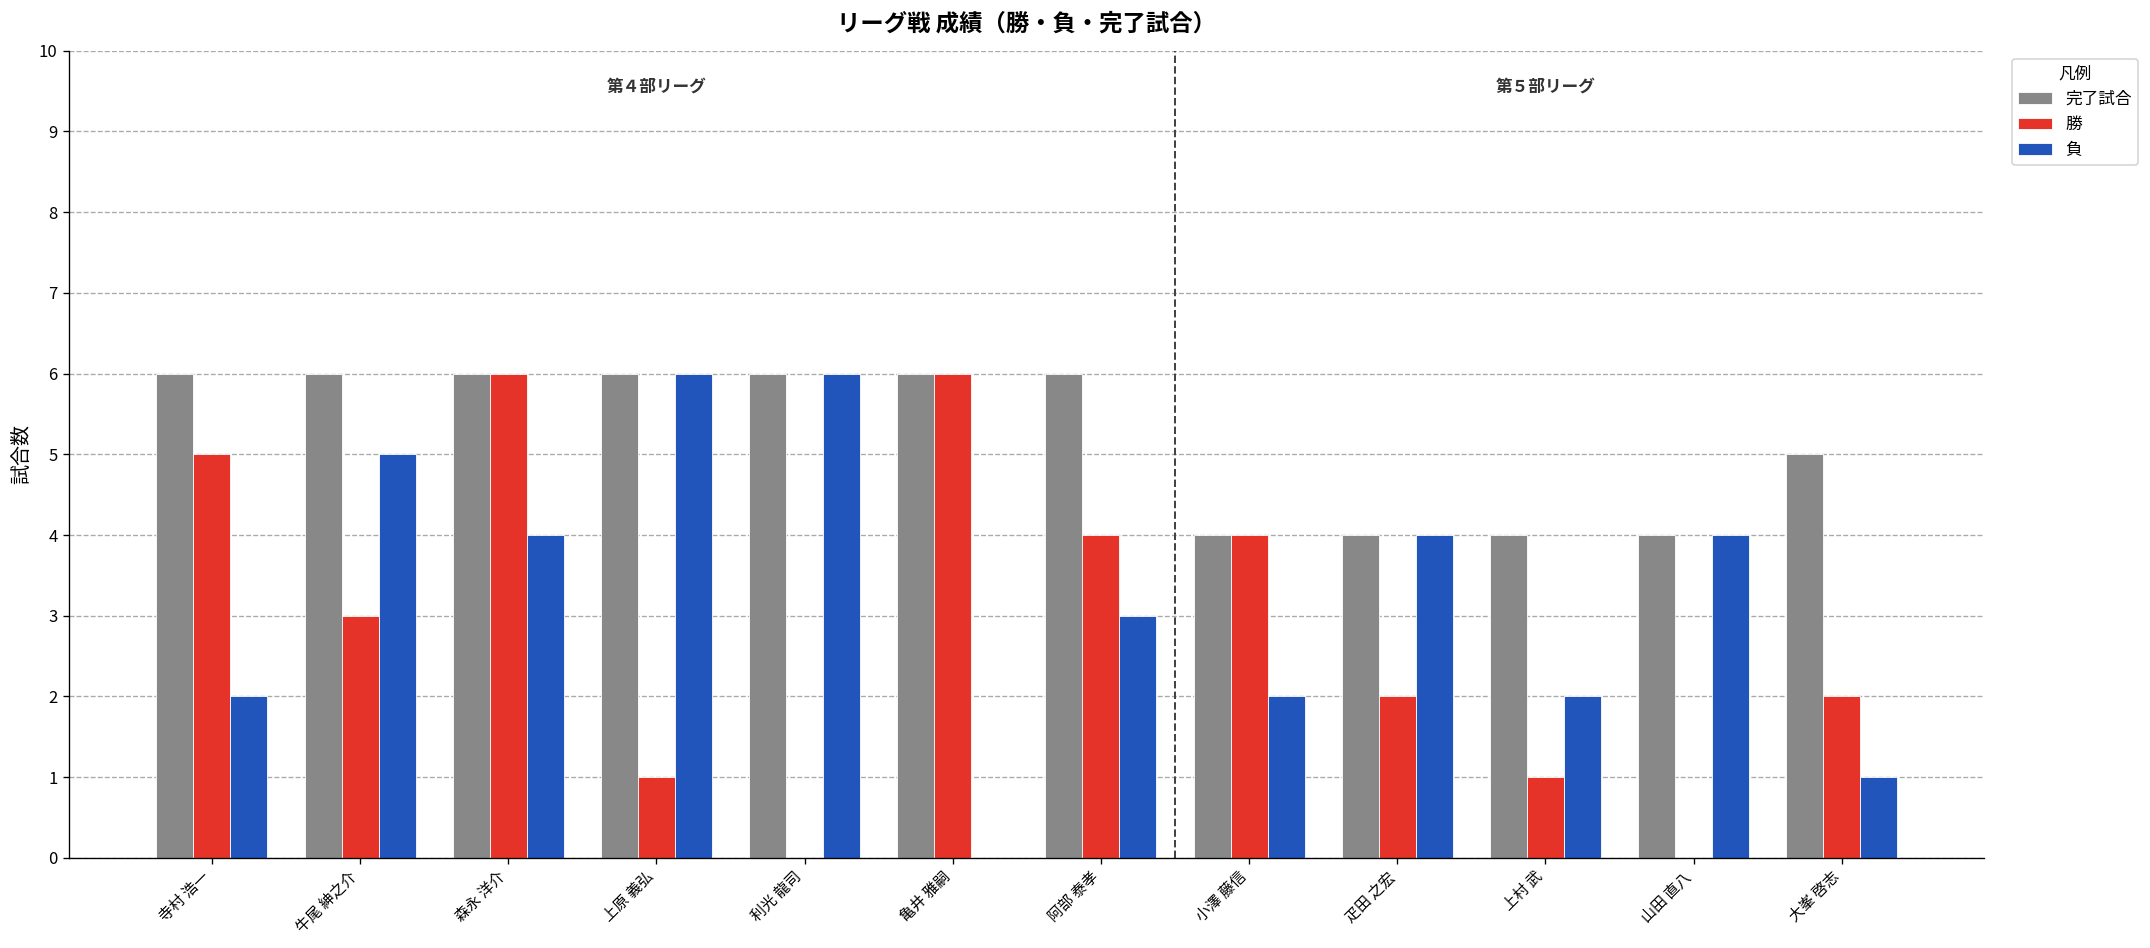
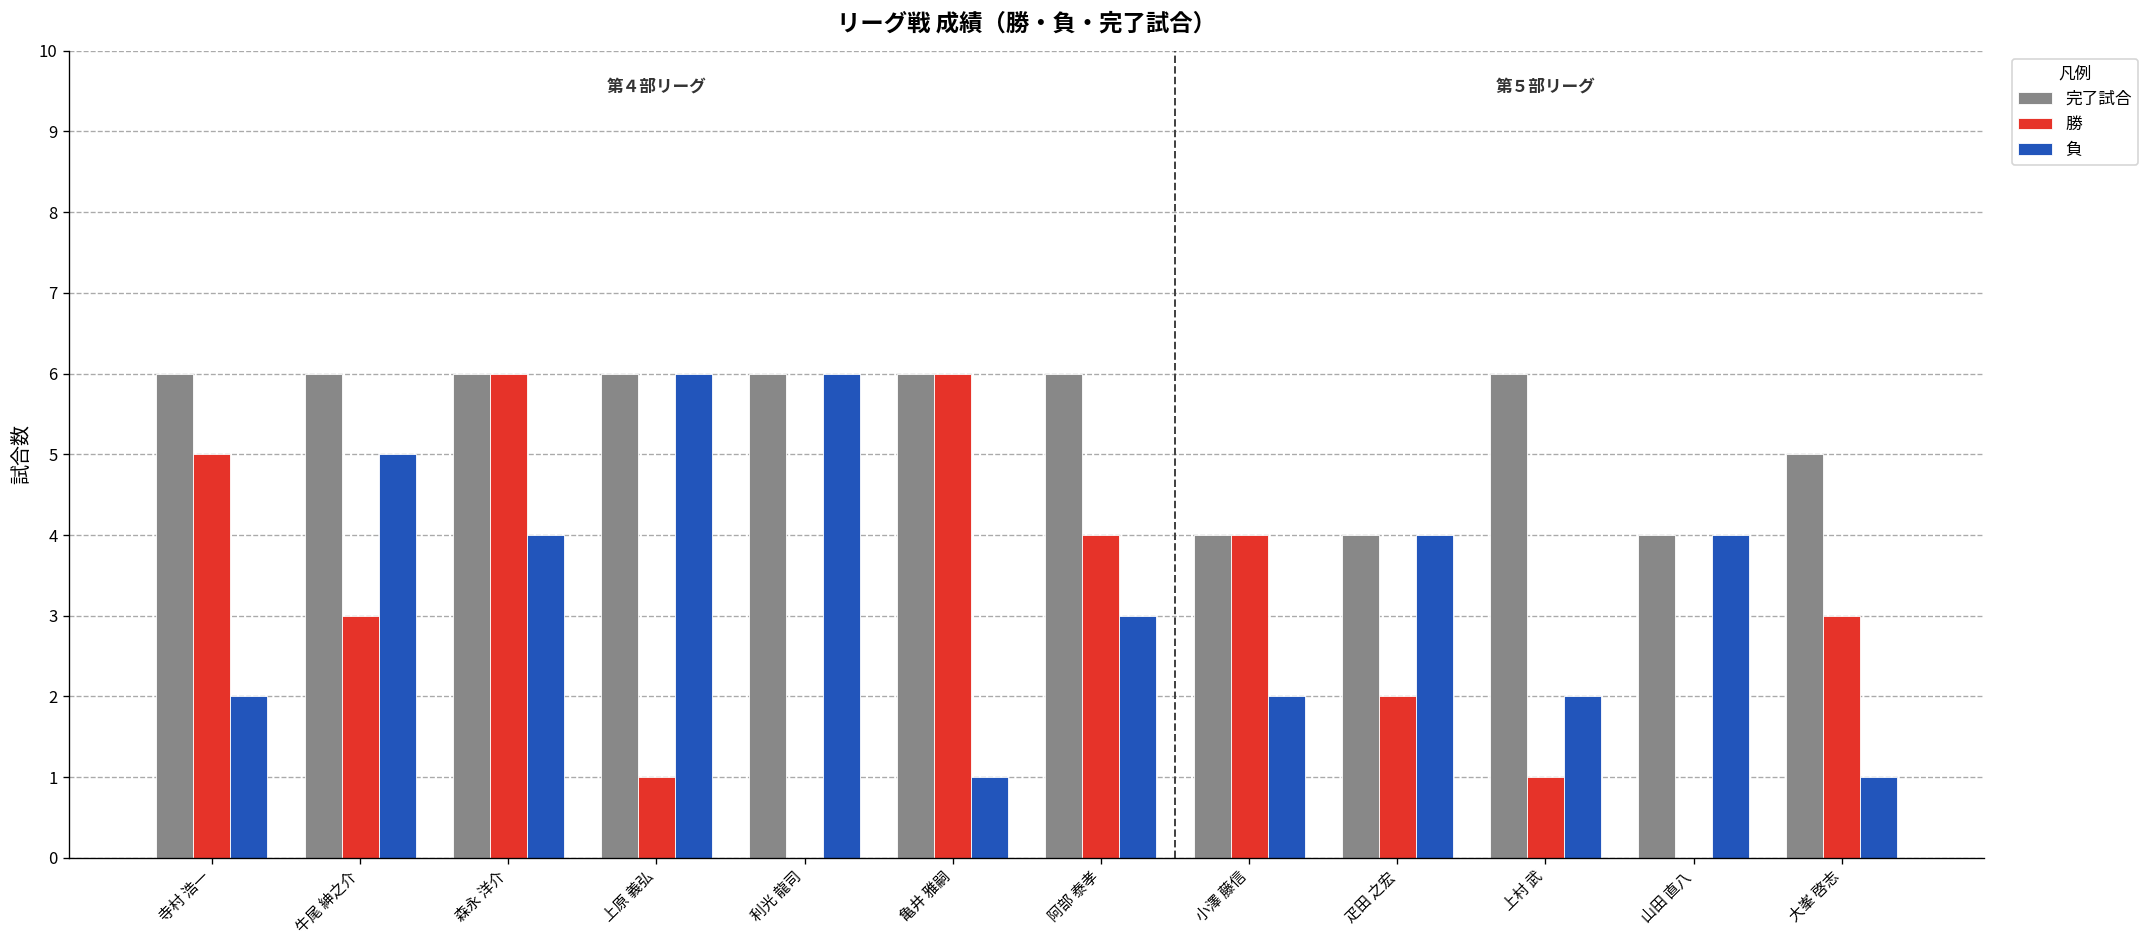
  {
    "完了試合": {
      "寺村 浩一": 6,
      "牛尾 紳之介": 6,
      "森永 洋介": 6,
      "上原 義弘": 6,
      "利光 龍司": 6,
      "亀井 雅嗣": 6,
      "阿部 泰孝": 6,
      "小澤 藤信": 4,
      "疋田 之宏": 4,
-     "上村 武": 4,
+     "上村 武": 6,
      "山田 直八": 4,
      "大峯 啓志": 5
    },
    "勝": {
      "寺村 浩一": 5,
      "牛尾 紳之介": 3,
      "森永 洋介": 6,
      "上原 義弘": 1,
      "利光 龍司": 0,
      "亀井 雅嗣": 6,
      "阿部 泰孝": 4,
      "小澤 藤信": 4,
      "疋田 之宏": 2,
      "上村 武": 1,
      "山田 直八": 0,
-     "大峯 啓志": 2
+     "大峯 啓志": 3
    },
    "負": {
      "寺村 浩一": 2,
      "牛尾 紳之介": 5,
      "森永 洋介": 4,
      "上原 義弘": 6,
      "利光 龍司": 6,
-     "亀井 雅嗣": 0,
+     "亀井 雅嗣": 1,
      "阿部 泰孝": 3,
      "小澤 藤信": 2,
      "疋田 之宏": 4,
      "上村 武": 2,
      "山田 直八": 4,
      "大峯 啓志": 1
    }
  }
